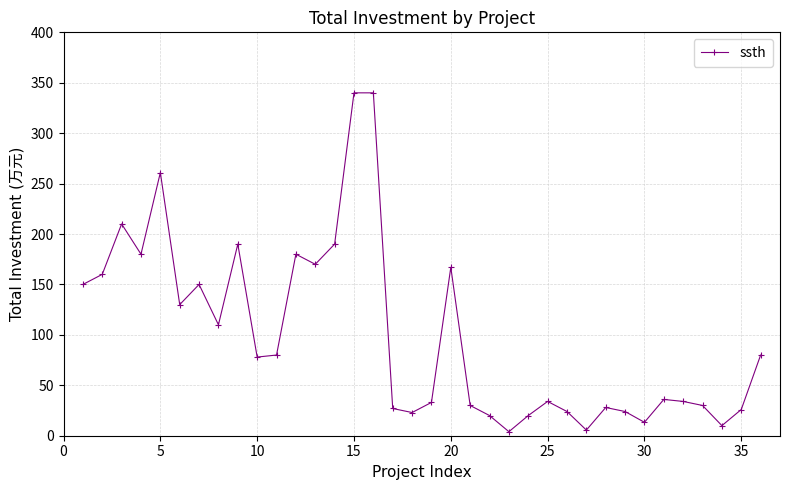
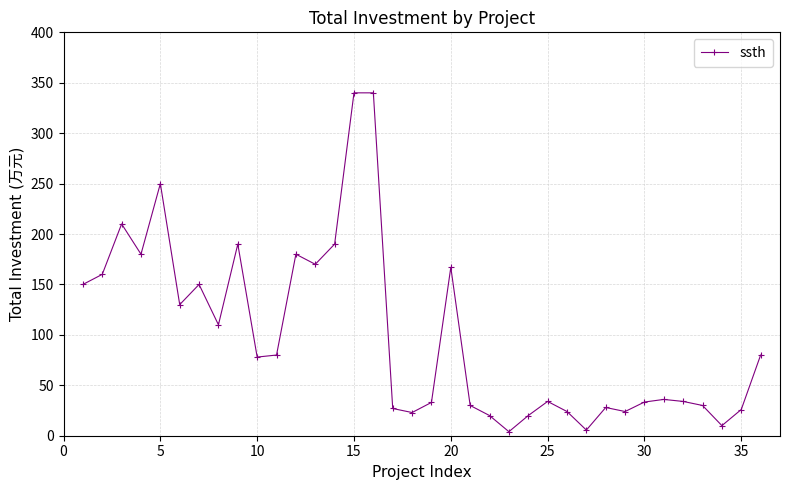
  {
-   "5": 261,
+   "5": 250,
    "10": 78,
    "15": 340,
    "20": 167,
    "25": 34,
-   "30": 13,
+   "30": 33,
    "35": 26
  }
